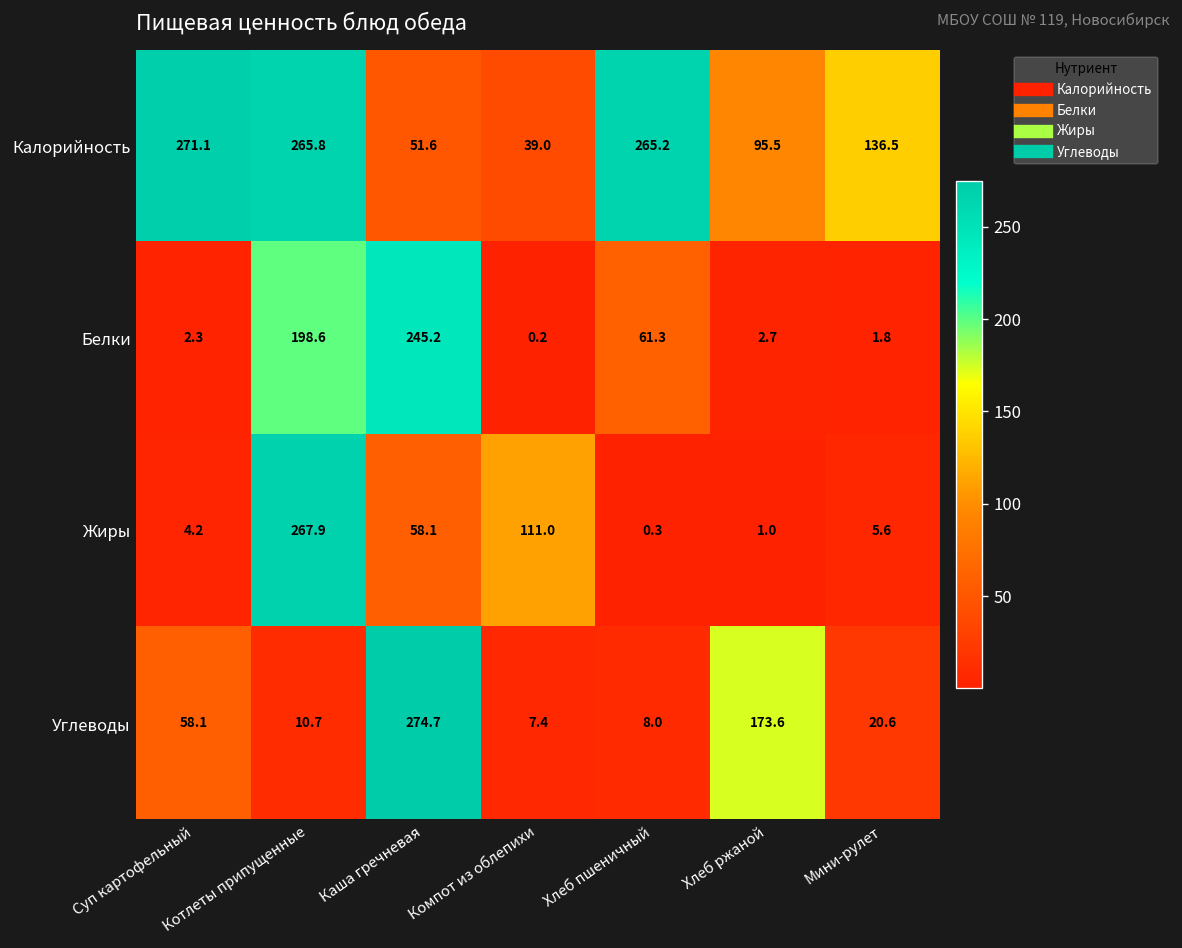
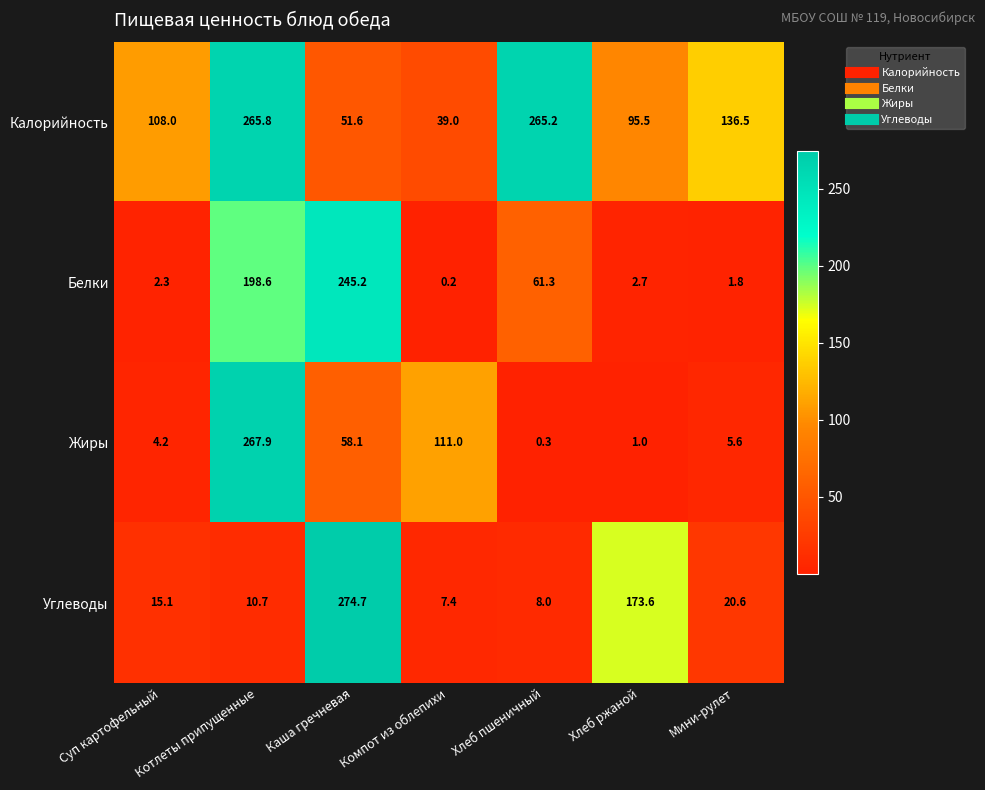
  {
    "Калорийность": {
-     "Суп картофельный": 271.1,
+     "Суп картофельный": 108.0,
      "Котлеты припущенные": 265.8,
      "Каша гречневая": 51.6,
      "Компот из облепихи": 39.0,
      "Хлеб пшеничный": 265.2,
      "Хлеб ржаной": 95.5,
      "Мини-рулет": 136.5
    },
    "Белки": {
      "Суп картофельный": 2.3,
      "Котлеты припущенные": 198.6,
      "Каша гречневая": 245.2,
      "Компот из облепихи": 0.2,
      "Хлеб пшеничный": 61.3,
      "Хлеб ржаной": 2.7,
      "Мини-рулет": 1.8
    },
    "Жиры": {
      "Суп картофельный": 4.2,
      "Котлеты припущенные": 267.9,
      "Каша гречневая": 58.1,
      "Компот из облепихи": 111.0,
      "Хлеб пшеничный": 0.3,
      "Хлеб ржаной": 1.0,
      "Мини-рулет": 5.6
    },
    "Углеводы": {
-     "Суп картофельный": 58.1,
+     "Суп картофельный": 15.1,
      "Котлеты припущенные": 10.7,
      "Каша гречневая": 274.7,
      "Компот из облепихи": 7.4,
      "Хлеб пшеничный": 8.0,
      "Хлеб ржаной": 173.6,
      "Мини-рулет": 20.6
    }
  }
